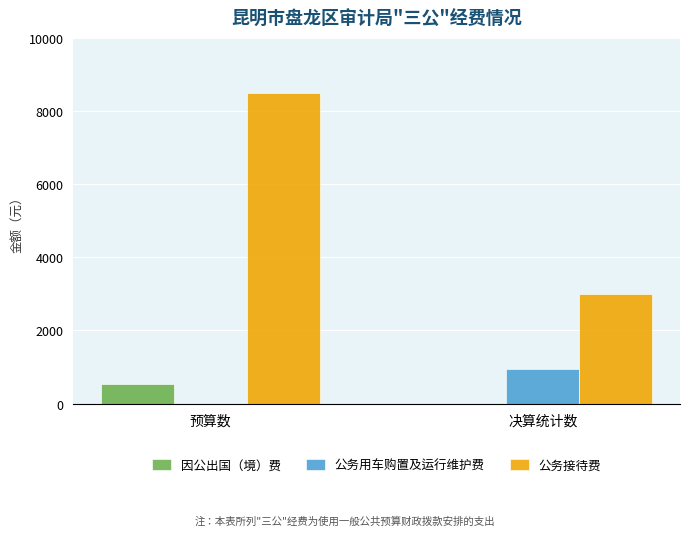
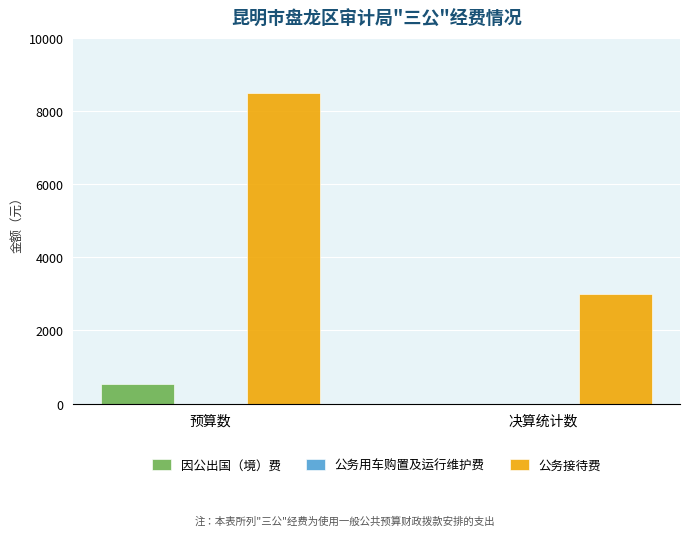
  {
    "因公出国（境）费": {
      "预算数": 500,
      "决算统计数": 0
    },
    "公务用车购置及运行维护费": {
      "预算数": 0,
-     "决算统计数": 1000
+     "决算统计数": 0
    },
    "公务接待费": {
      "预算数": 8500,
      "决算统计数": 3000
    }
  }
